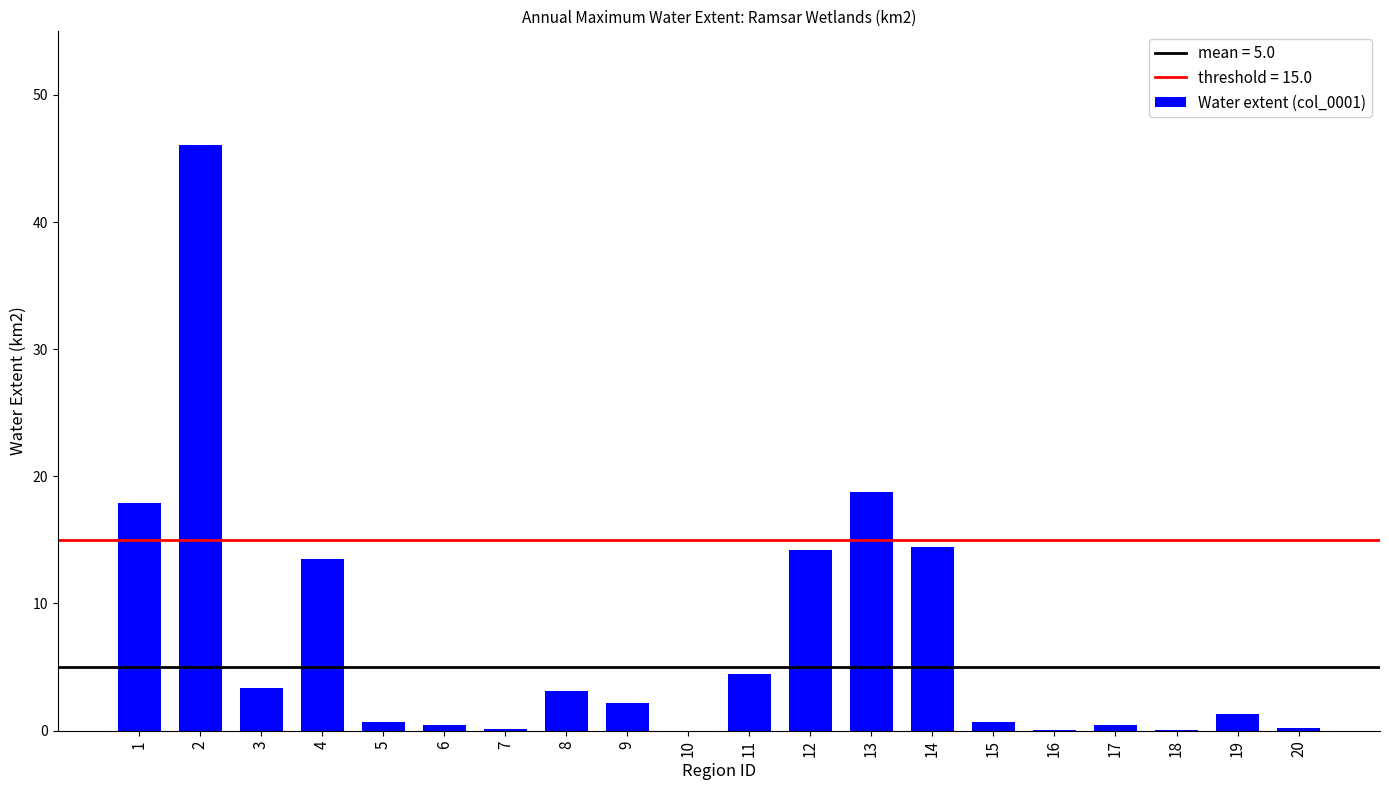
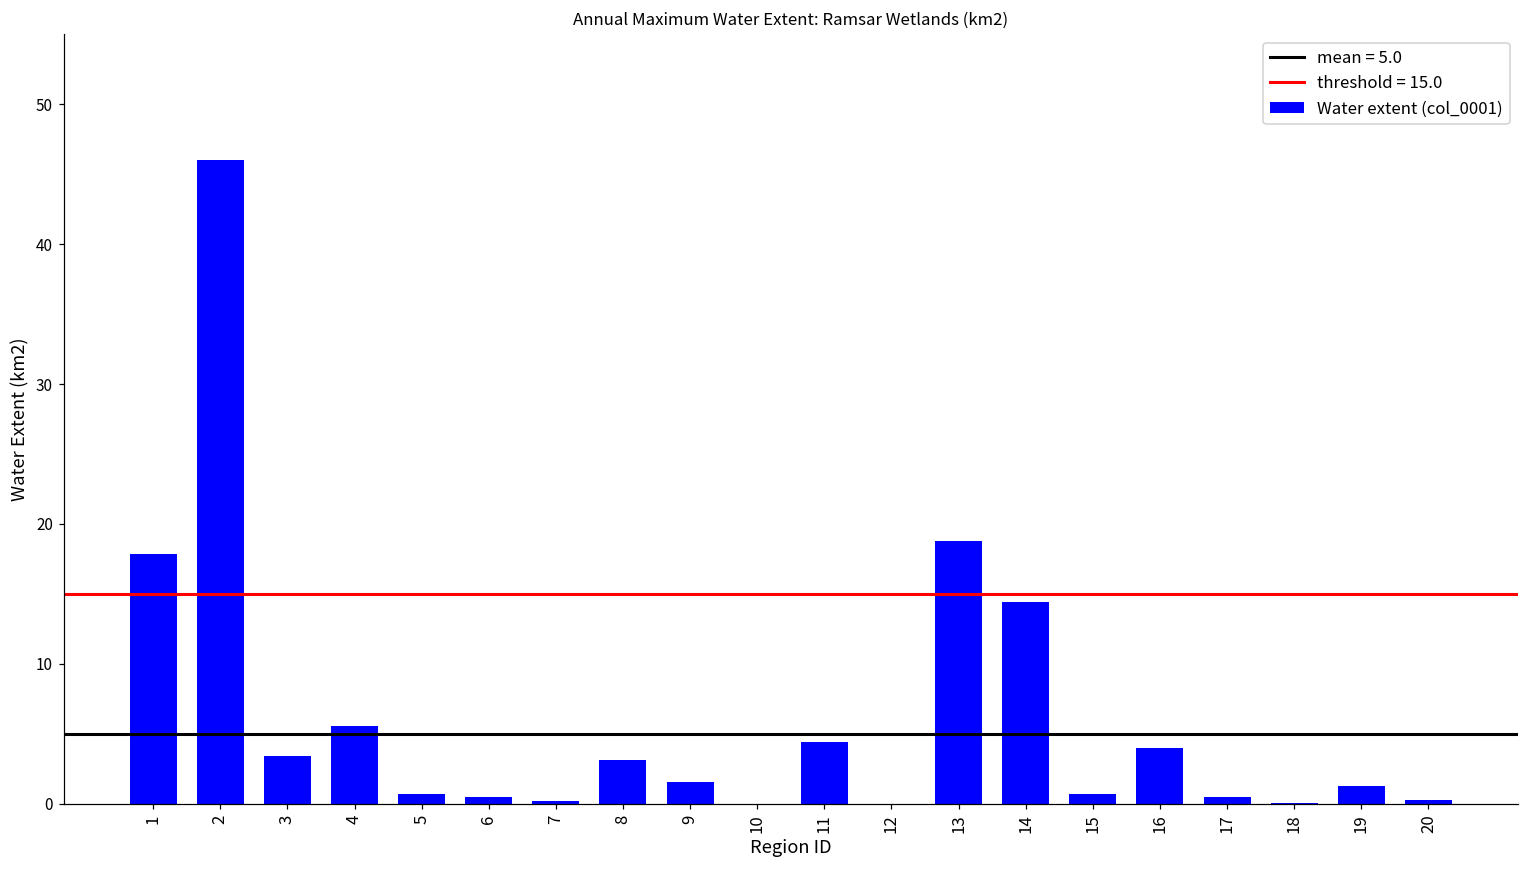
  {
    "1": 17.9,
    "2": 46.0,
    "3": 3.4,
-   "4": 13.5,
+   "4": 5.6,
    "5": 0.7,
    "6": 0.4,
    "8": 3.1,
-   "9": 2.2,
+   "9": 1.5,
    "11": 4.4,
-   "12": 14.2,
+   "12": 0.0,
    "13": 18.7,
    "14": 14.4,
    "15": 0.7,
-   "16": 0.1,
+   "16": 4.0,
    "17": 0.5,
    "19": 1.3,
    "20": 0.2
  }
